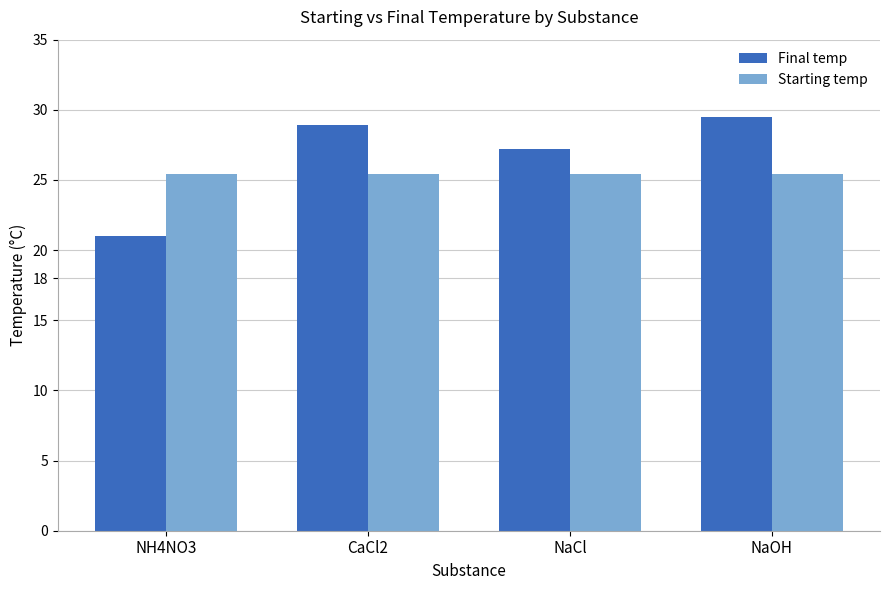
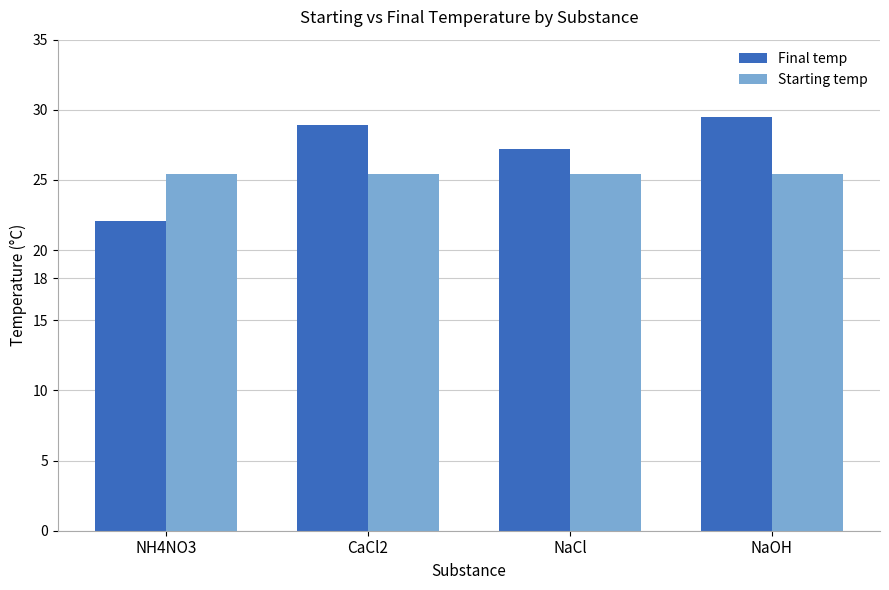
  {
    "Final temp": {
-     "NH4NO3": 21.0,
+     "NH4NO3": 22.1,
      "CaCl2": 28.9,
      "NaCl": 27.2,
      "NaOH": 29.5
    },
    "Starting temp": {
      "NH4NO3": 25.4,
      "CaCl2": 25.4,
      "NaCl": 25.4,
      "NaOH": 25.4
    }
  }
